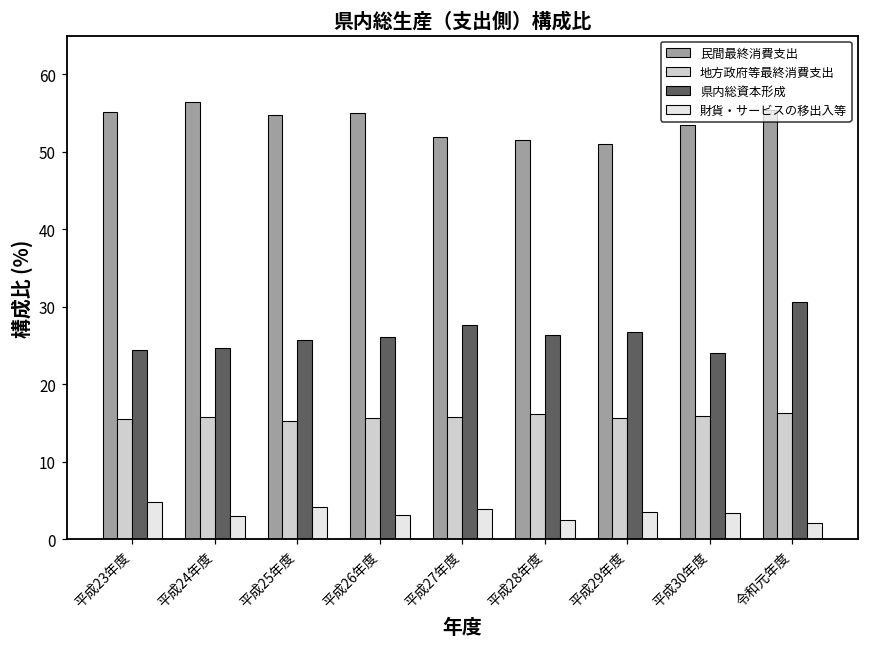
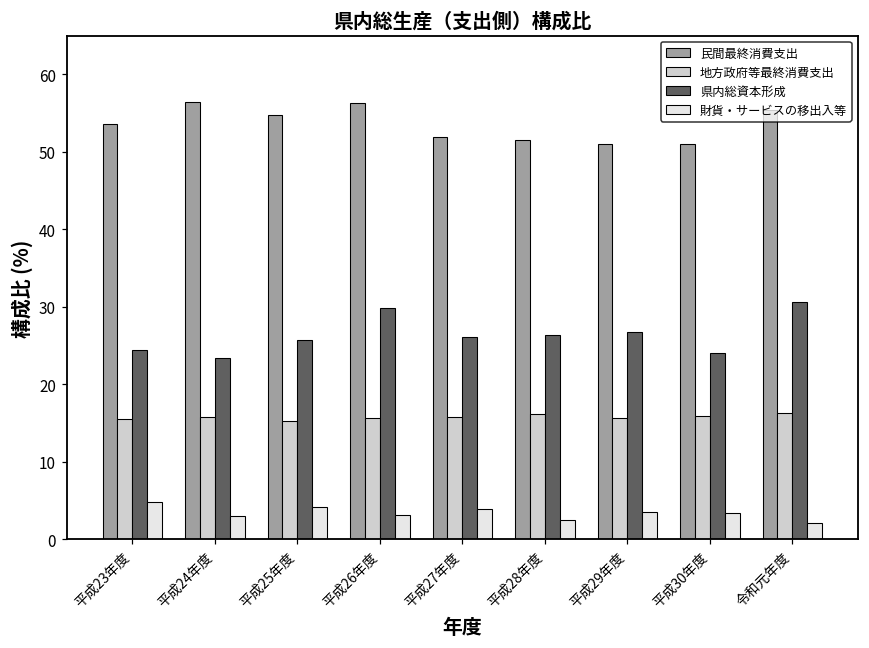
  {
    "民間最終消費支出": {
-     "平成23年度": 55,
+     "平成23年度": 54,
      "平成24年度": 56,
      "平成25年度": 55,
-     "平成26年度": 55,
+     "平成26年度": 56,
      "平成27年度": 52,
      "平成28年度": 52,
      "平成29年度": 51,
-     "平成30年度": 53
+     "平成30年度": 51
    },
    "県内総資本形成": {
      "平成23年度": 24,
-     "平成24年度": 25,
+     "平成24年度": 23,
      "平成25年度": 26,
-     "平成26年度": 26,
-     "平成27年度": 28,
+     "平成26年度": 30,
+     "平成27年度": 26,
      "平成28年度": 26,
      "平成29年度": 27,
      "平成30年度": 24,
      "令和元年度": 31
    }
  }
